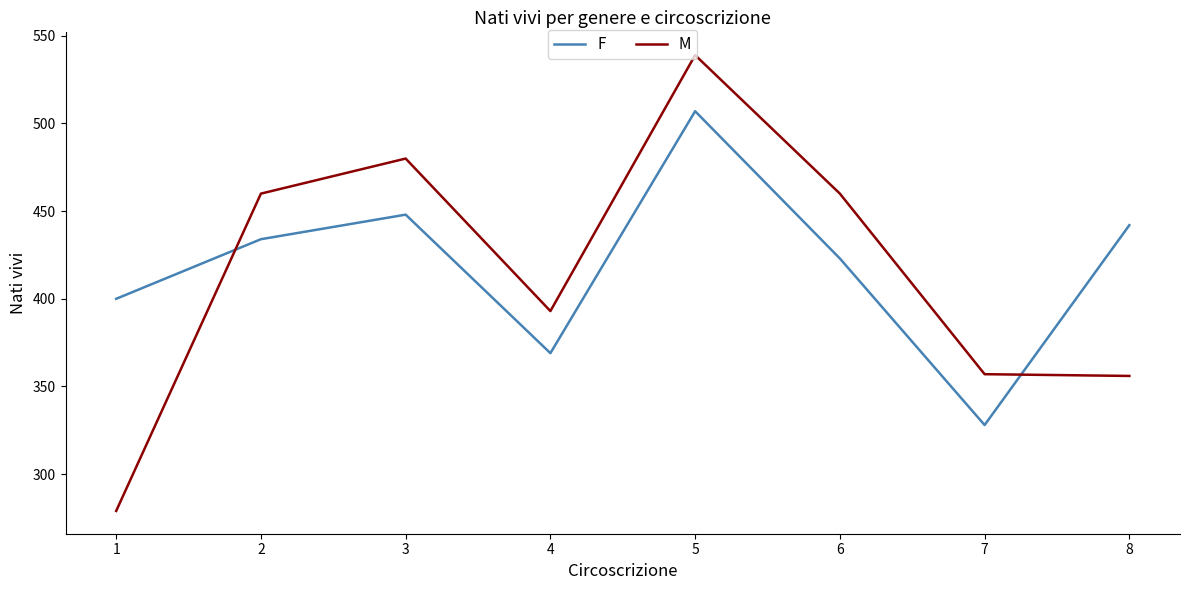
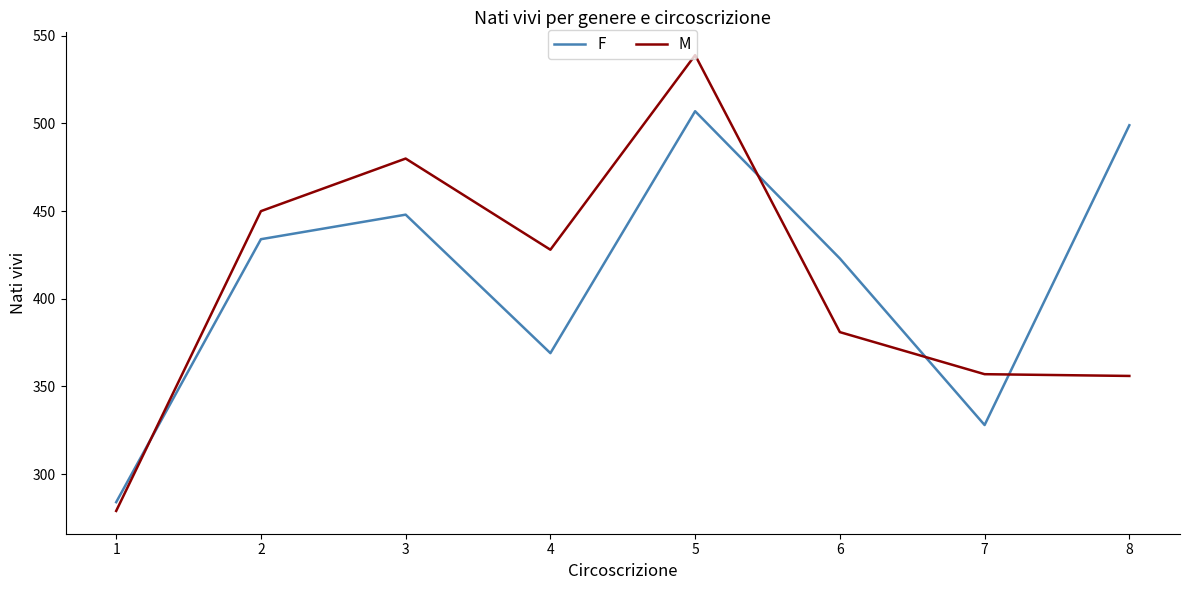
  {
    "F": {
-     "1": 400,
+     "1": 284,
      "2": 434,
      "3": 448,
      "4": 369,
      "5": 507,
      "6": 423,
      "7": 328,
-     "8": 442
+     "8": 499
    },
    "M": {
      "1": 279,
-     "2": 460,
+     "2": 450,
      "3": 480,
-     "4": 393,
-     "6": 460,
+     "4": 428,
+     "6": 381,
      "7": 357,
      "8": 356
    }
  }
